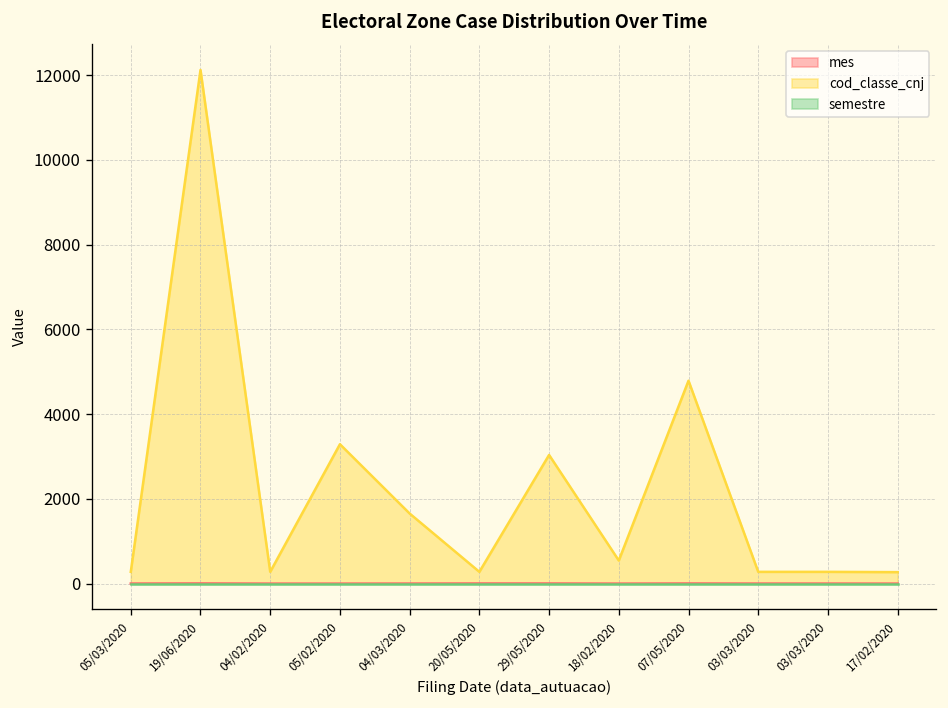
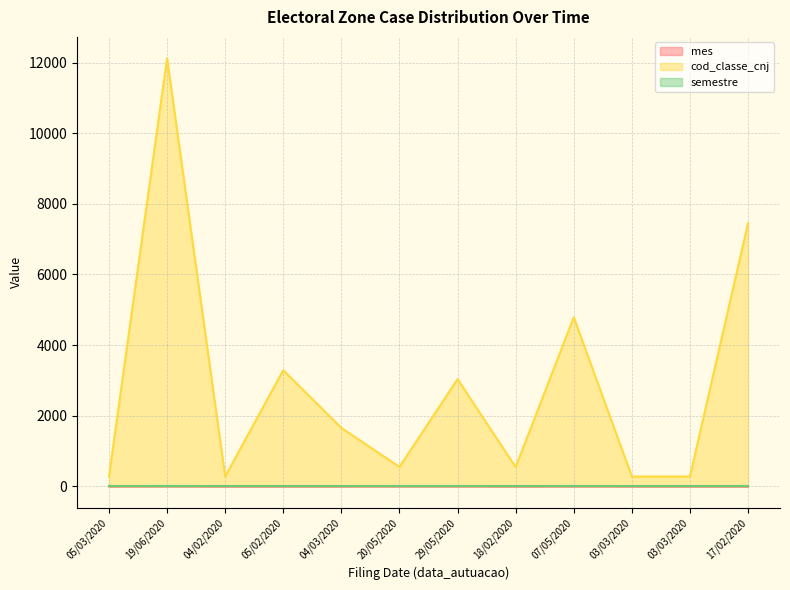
  {
    "semestre": {
      "05/03/2020": 0,
      "19/06/2020": 0,
      "04/02/2020": 0,
      "05/02/2020": 0,
      "04/03/2020": 0,
      "20/05/2020": 0,
      "29/05/2020": 0,
      "18/02/2020": 0,
      "07/05/2020": 0,
      "17/02/2020": 0
    },
    "cod_classe_cnj": {
      "05/03/2020": 300,
      "19/06/2020": 12100,
      "04/02/2020": 300,
      "05/02/2020": 3300,
      "04/03/2020": 1700,
-     "20/05/2020": 300,
+     "20/05/2020": 600,
      "29/05/2020": 3000,
      "18/02/2020": 500,
      "07/05/2020": 4800,
-     "17/02/2020": 300
+     "17/02/2020": 7500
    }
  }
